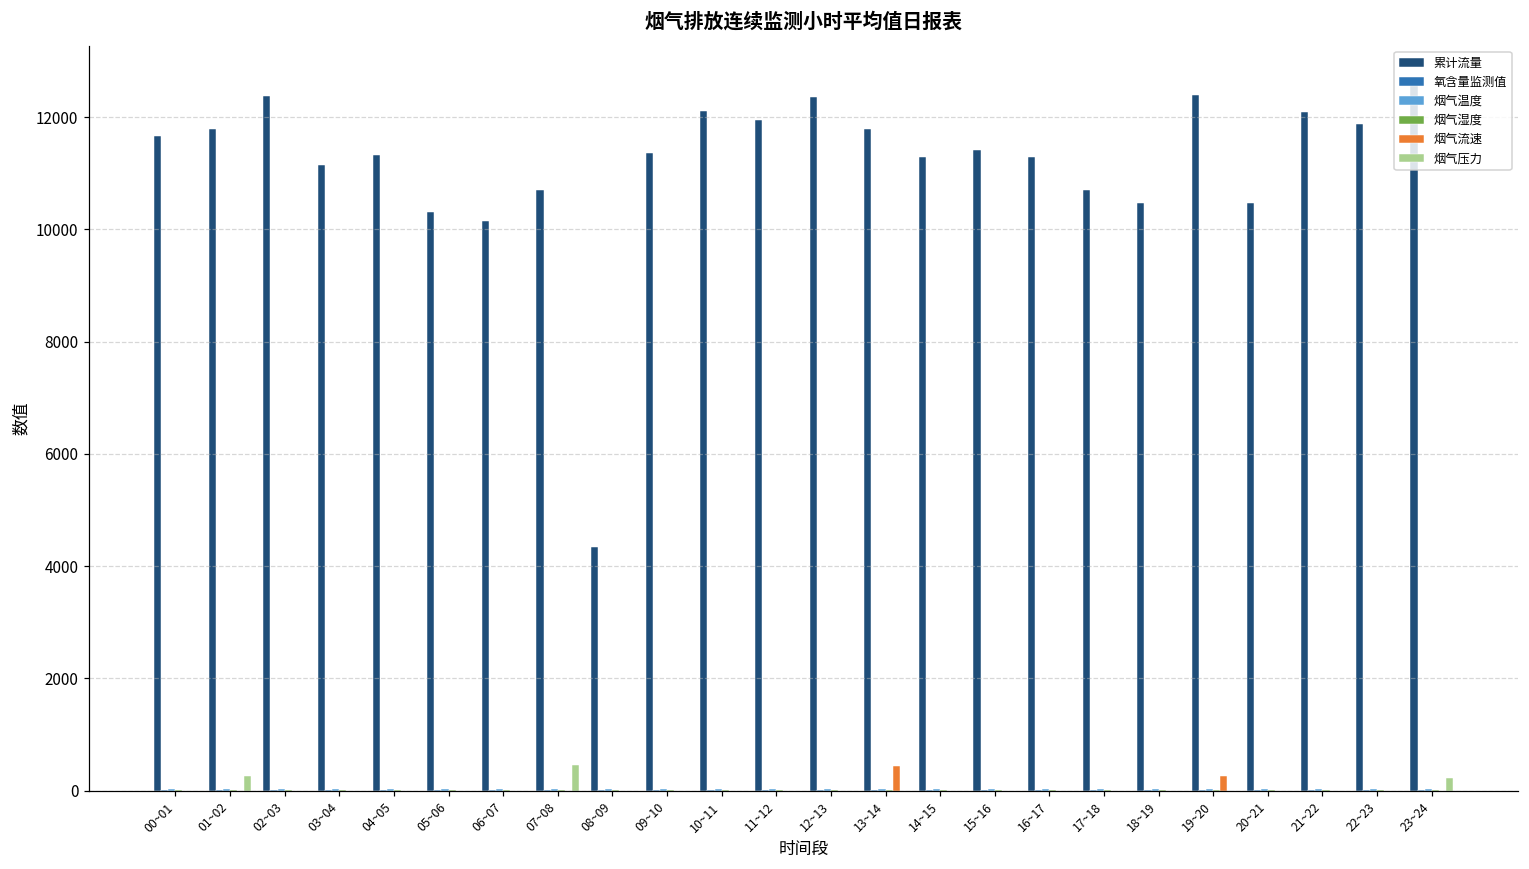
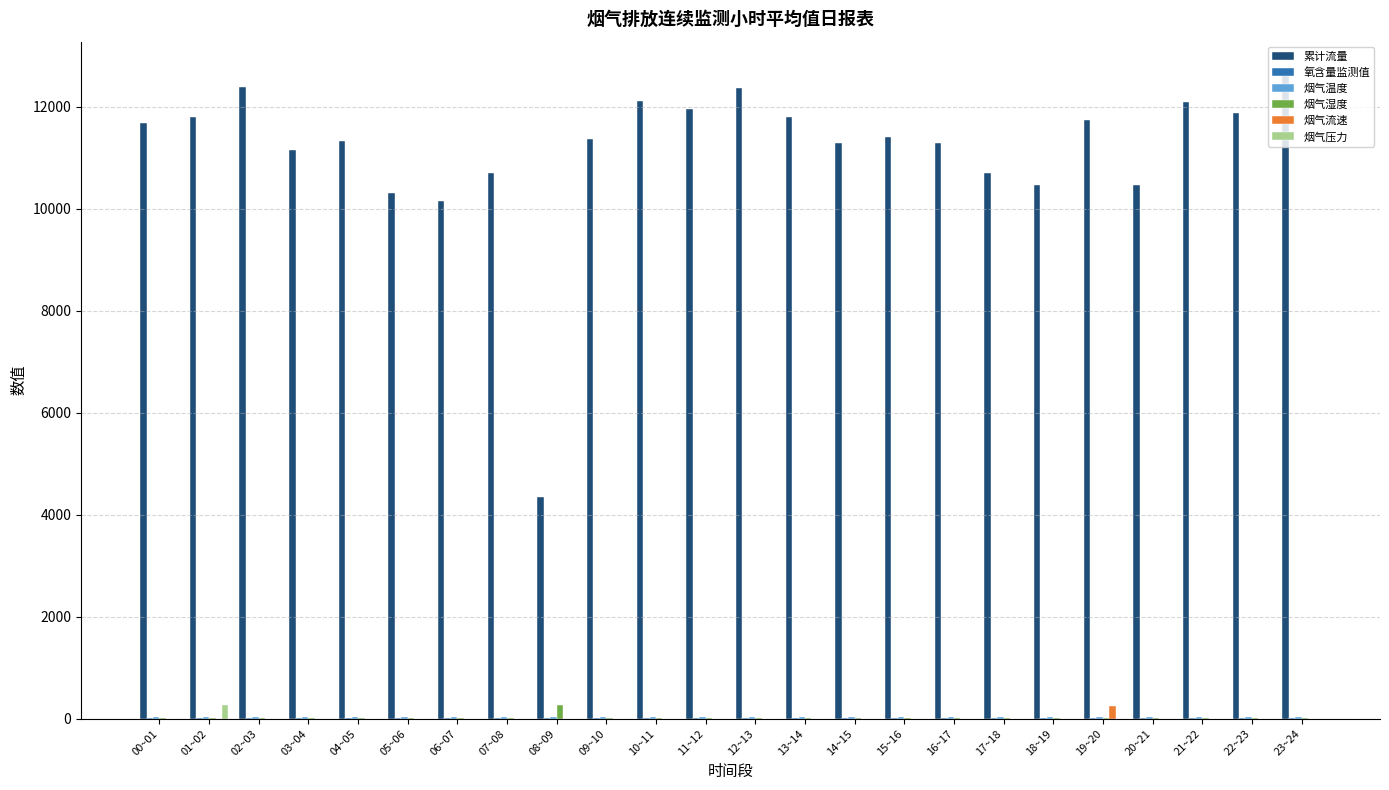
  {
    "累计流量": {
      "00~01": 11700,
      "01~02": 11800,
      "02~03": 12400,
      "03~04": 11100,
      "04~05": 11300,
      "05~06": 10300,
      "06~07": 10200,
      "07~08": 10700,
      "08~09": 4300,
      "09~10": 11400,
      "10~11": 12100,
      "11~12": 11900,
      "12~13": 12400,
      "13~14": 11800,
      "14~15": 11300,
      "15~16": 11400,
      "16~17": 11300,
      "17~18": 10700,
      "18~19": 10500,
-     "19~20": 12400,
+     "19~20": 11700,
      "20~21": 10500,
      "21~22": 12100,
      "22~23": 11900
    },
    "烟气湿度": {
-     "08~09": 0
+     "08~09": 300
    },
    "烟气流速": {
-     "13~14": 400,
+     "13~14": 0,
      "19~20": 300
    },
    "烟气压力": {
      "01~02": 300,
-     "07~08": 500,
-     "23~24": 200
+     "07~08": 0,
+     "23~24": 0
    }
  }
